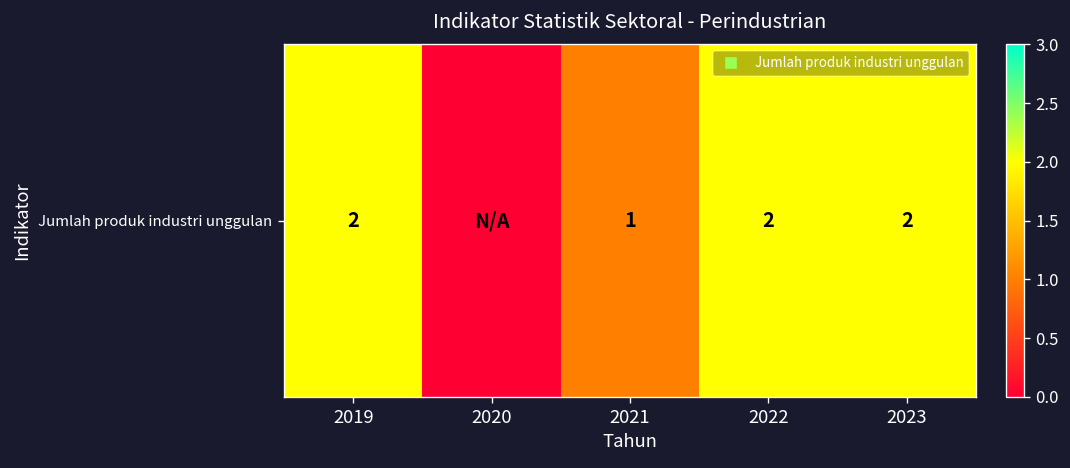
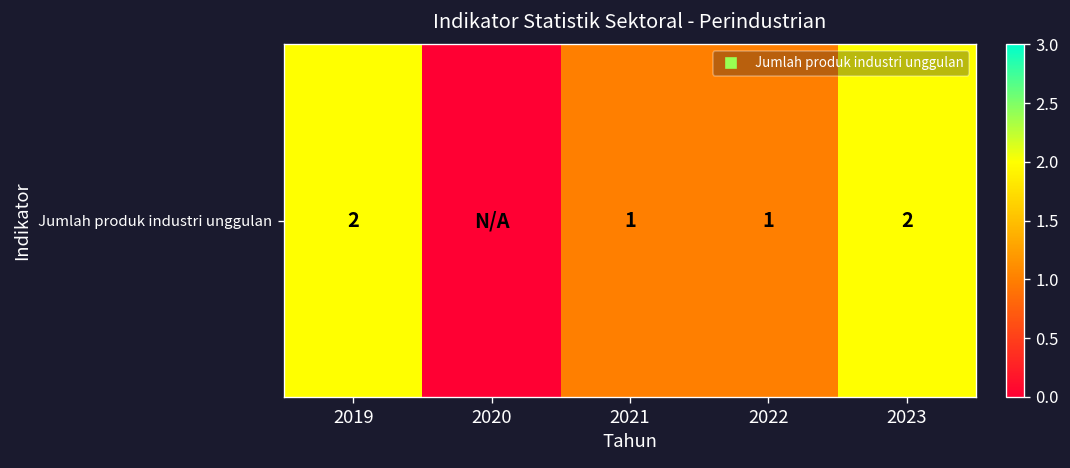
  {
    "Jumlah produk industri unggulan": {
      "2019": 2,
      "2021": 1,
-     "2022": 2,
+     "2022": 1,
      "2023": 2
    }
  }
